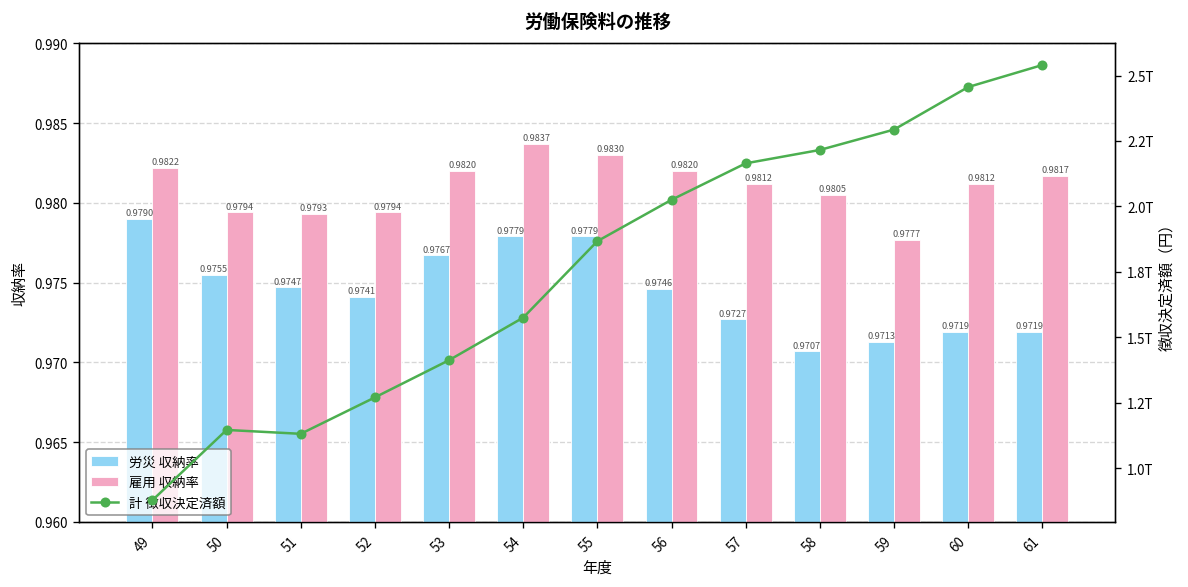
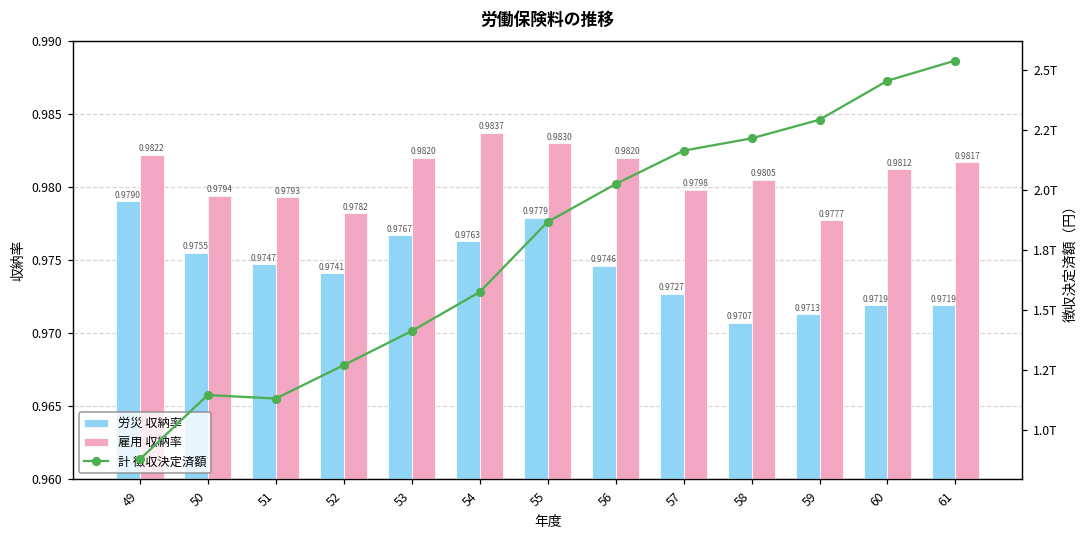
  {
    "労災 収納率": {
      "49": 0.9790,
      "50": 0.9755,
      "51": 0.9747,
      "52": 0.9741,
      "53": 0.9767,
-     "54": 0.9779,
+     "54": 0.9763,
      "55": 0.9779,
      "56": 0.9746,
      "57": 0.9727,
      "58": 0.9707,
      "59": 0.9713,
      "60": 0.9719,
      "61": 0.9719
    },
    "雇用 収納率": {
      "49": 0.9822,
      "50": 0.9794,
      "51": 0.9793,
-     "52": 0.9794,
+     "52": 0.9782,
      "53": 0.9820,
      "54": 0.9837,
      "55": 0.9830,
      "56": 0.9820,
-     "57": 0.9812,
+     "57": 0.9798,
      "58": 0.9805,
      "59": 0.9777,
      "60": 0.9812,
      "61": 0.9817
    }
  }
